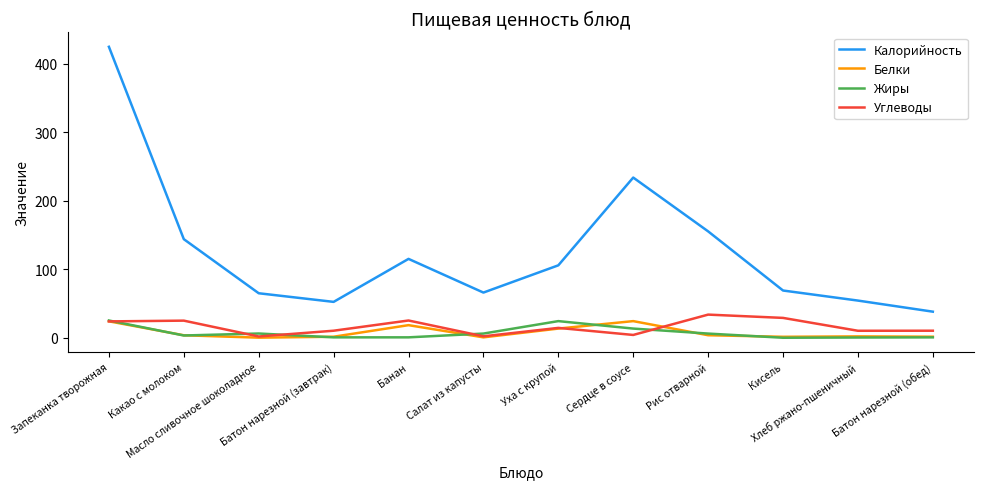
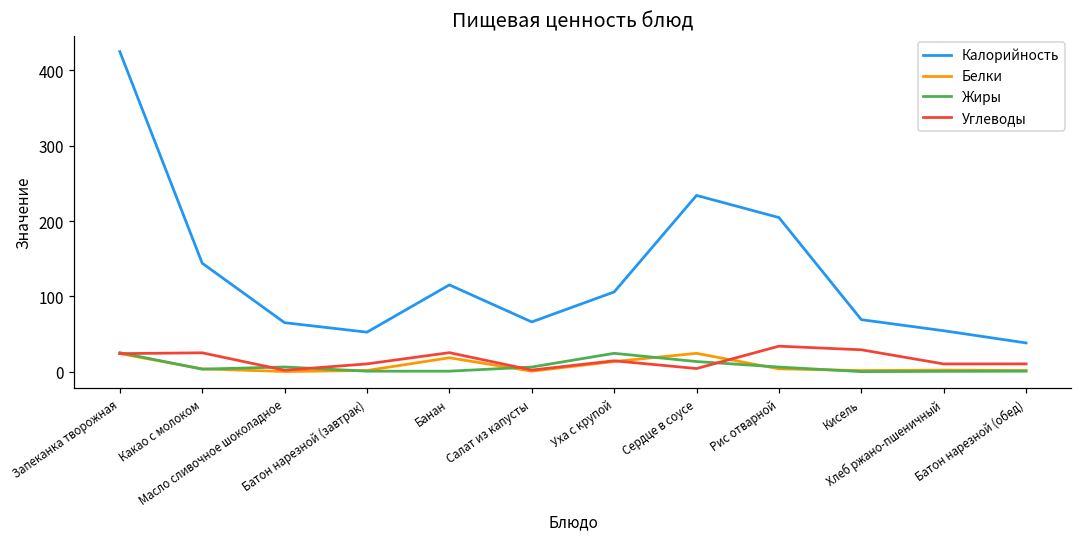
  {
    "Калорийность": {
      "Запеканка творожная": 430,
      "Какао с молоком": 140,
      "Масло сливочное шоколадное": 70,
      "Батон нарезной (завтрак)": 50,
      "Банан": 120,
      "Салат из капусты": 70,
      "Уха с крупой": 110,
      "Сердце в соусе": 230,
-     "Рис отварной": 160,
+     "Рис отварной": 200,
      "Кисель": 70,
      "Хлеб ржано-пшеничный": 50,
      "Батон нарезной (обед)": 40
    },
    "Белки": {
      "Банан": 20,
      "Сердце в соусе": 20
    },
    "Жиры": {
      "Масло сливочное шоколадное": 10,
      "Банан": 0,
      "Салат из капусты": 10,
      "Уха с крупой": 20,
      "Сердце в соусе": 10
    },
    "Углеводы": {
      "Какао с молоком": 30,
      "Батон нарезной (завтрак)": 10,
      "Банан": 30,
      "Сердце в соусе": 0,
      "Рис отварной": 30,
      "Кисель": 30,
      "Хлеб ржано-пшеничный": 10,
      "Батон нарезной (обед)": 10
    }
  }
